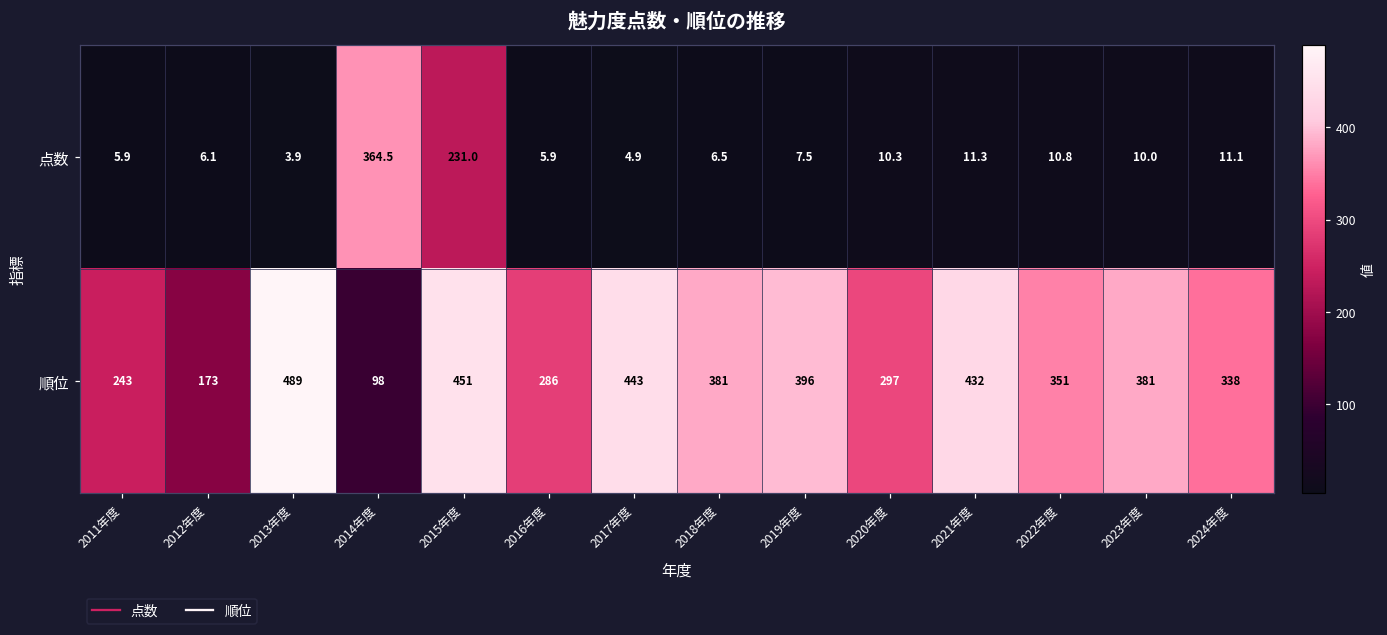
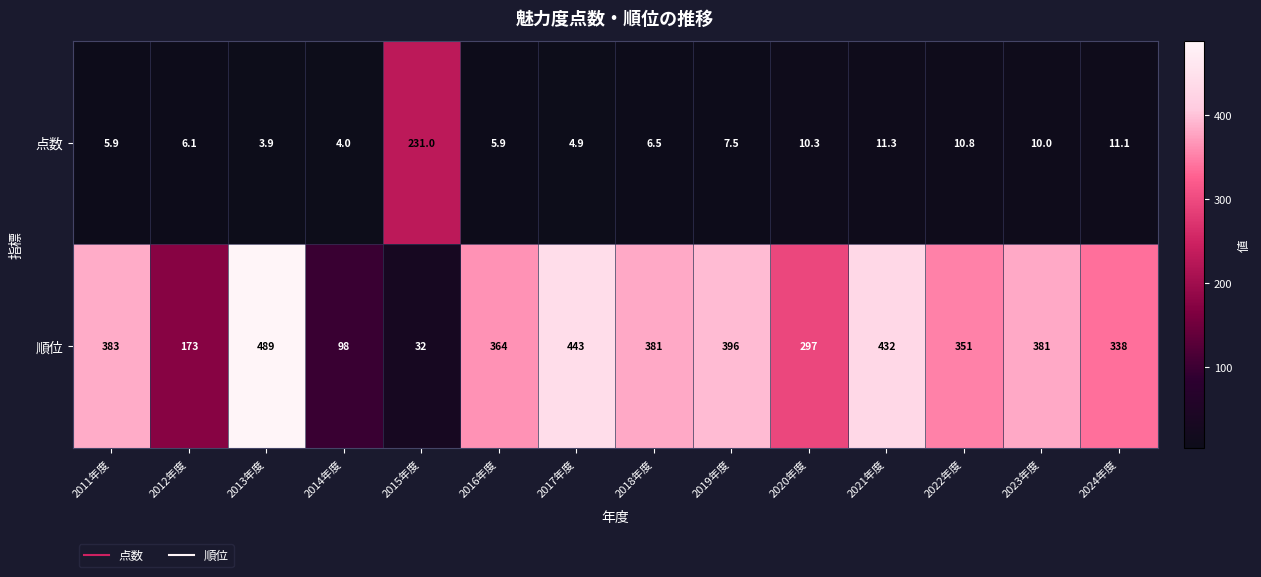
  {
    "点数": {
      "2011年度": 5.9,
      "2012年度": 6.1,
      "2013年度": 3.9,
-     "2014年度": 364.5,
+     "2014年度": 4.0,
      "2015年度": 231.0,
      "2016年度": 5.9,
      "2017年度": 4.9,
      "2018年度": 6.5,
      "2019年度": 7.5,
      "2020年度": 10.3,
      "2021年度": 11.3,
      "2022年度": 10.8,
      "2023年度": 10.0,
      "2024年度": 11.1
    },
    "順位": {
-     "2011年度": 243,
+     "2011年度": 383,
      "2012年度": 173,
      "2013年度": 489,
      "2014年度": 98,
-     "2015年度": 451,
-     "2016年度": 286,
+     "2015年度": 32,
+     "2016年度": 364,
      "2017年度": 443,
      "2018年度": 381,
      "2019年度": 396,
      "2020年度": 297,
      "2021年度": 432,
      "2022年度": 351,
      "2023年度": 381,
      "2024年度": 338
    }
  }
